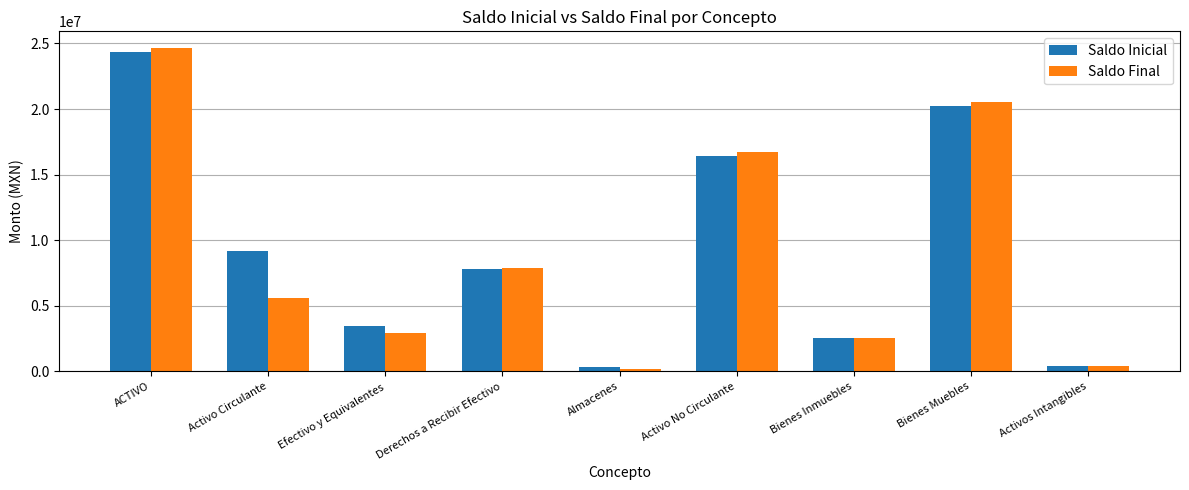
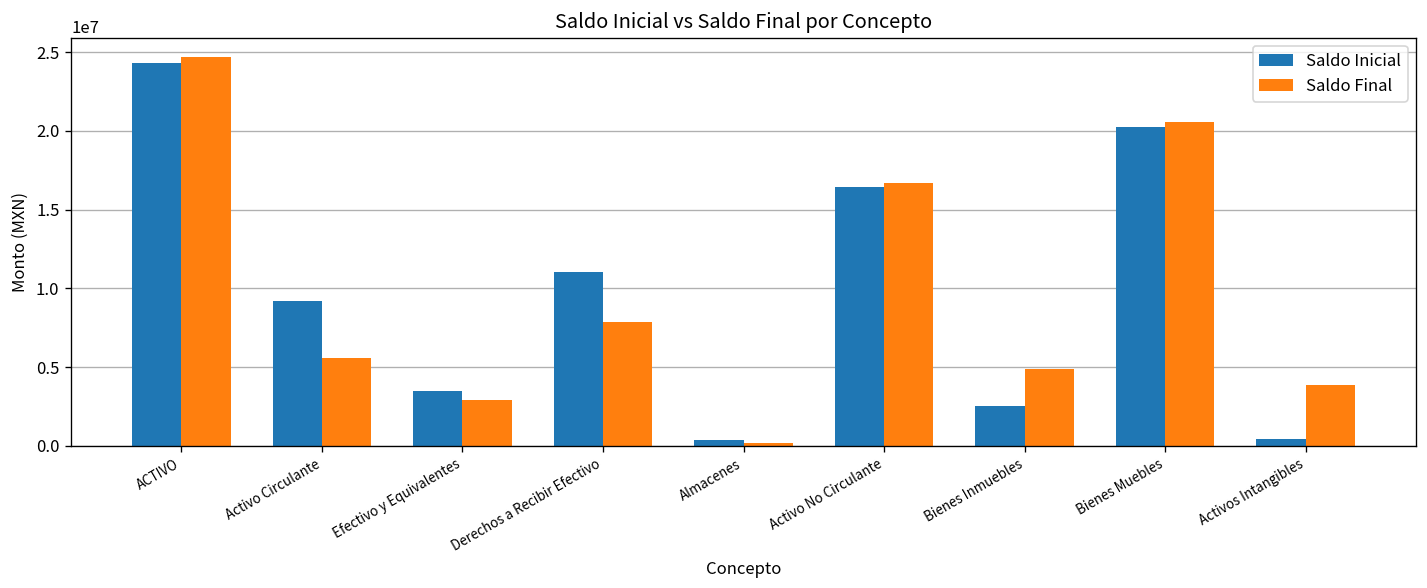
  {
    "Saldo Inicial": {
      "ACTIVO": 24300000,
      "Activo Circulante": 9200000,
      "Efectivo y Equivalentes": 3500000,
-     "Derechos a Recibir Efectivo": 7800000,
+     "Derechos a Recibir Efectivo": 11000000,
      "Almacenes": 400000,
      "Activo No Circulante": 16400000,
      "Bienes Inmuebles": 2500000,
      "Bienes Muebles": 20200000,
      "Activos Intangibles": 400000
    },
    "Saldo Final": {
      "ACTIVO": 24700000,
      "Activo Circulante": 5600000,
      "Efectivo y Equivalentes": 2900000,
      "Derechos a Recibir Efectivo": 7900000,
      "Activo No Circulante": 16700000,
-     "Bienes Inmuebles": 2500000,
+     "Bienes Inmuebles": 4900000,
      "Bienes Muebles": 20500000,
-     "Activos Intangibles": 400000
+     "Activos Intangibles": 3800000
    }
  }
